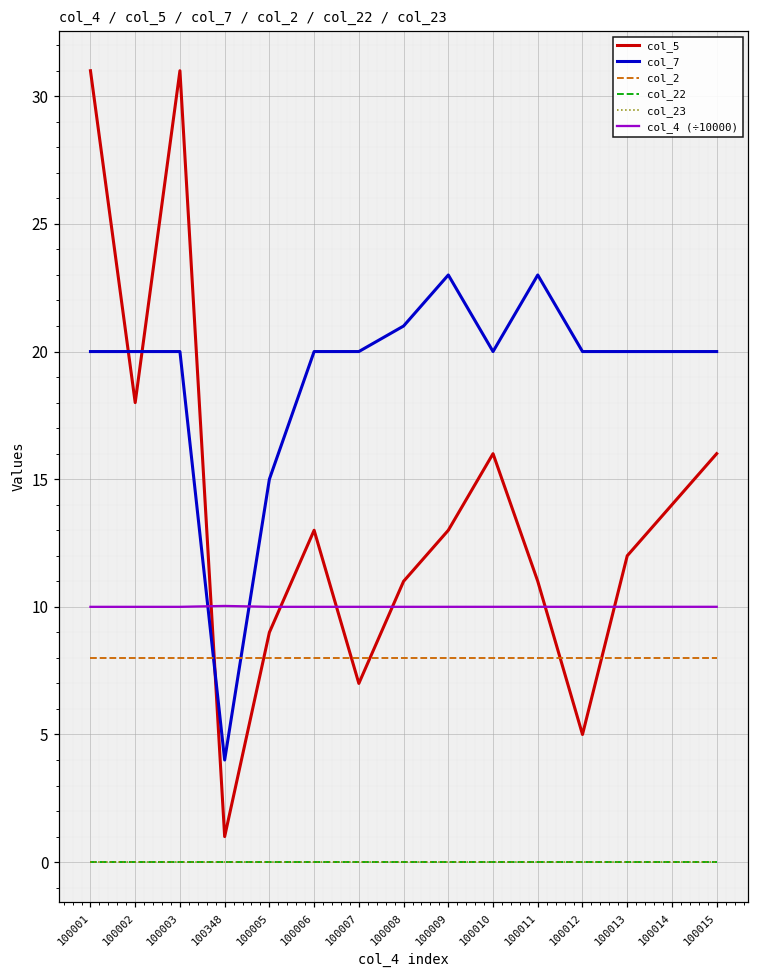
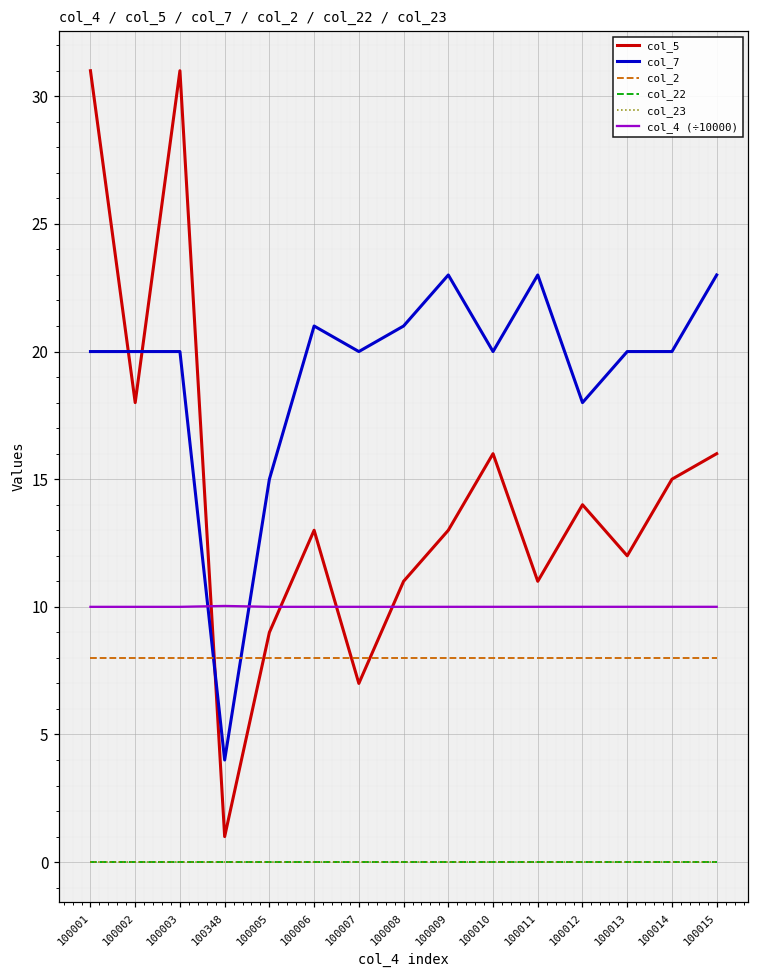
  {
    "col_5": {
      "100001": 31,
      "100002": 18,
      "100003": 31,
      "100348": 1,
      "100005": 9,
      "100006": 13,
      "100007": 7,
      "100008": 11,
      "100009": 13,
      "100010": 16,
      "100011": 11,
-     "100012": 5,
+     "100012": 14,
      "100013": 12,
-     "100014": 14,
+     "100014": 15,
      "100015": 16
    },
    "col_7": {
      "100001": 20,
      "100002": 20,
      "100003": 20,
      "100348": 4,
      "100005": 15,
-     "100006": 20,
+     "100006": 21,
      "100007": 20,
      "100008": 21,
      "100009": 23,
      "100010": 20,
      "100011": 23,
-     "100012": 20,
+     "100012": 18,
      "100013": 20,
      "100014": 20,
-     "100015": 20
+     "100015": 23
    },
    "col_2": {
      "100001": 8,
      "100002": 8,
      "100003": 8,
      "100348": 8,
      "100005": 8,
      "100006": 8,
      "100007": 8,
      "100008": 8,
      "100009": 8,
      "100010": 8,
      "100011": 8,
      "100012": 8,
      "100013": 8,
      "100014": 8,
      "100015": 8
    },
    "col_23": {
      "100001": 0,
      "100002": 0,
      "100003": 0,
      "100348": 0,
      "100005": 0,
      "100006": 0,
      "100007": 0,
      "100008": 0,
      "100009": 0,
      "100010": 0,
      "100011": 0,
      "100012": 0,
      "100013": 0,
      "100014": 0,
      "100015": 0
    },
    "col_4 (÷10000)": {
      "100001": 10,
      "100002": 10,
      "100003": 10,
      "100348": 10,
      "100005": 10,
      "100006": 10,
      "100007": 10,
      "100008": 10,
      "100009": 10,
      "100010": 10,
      "100011": 10,
      "100012": 10,
      "100013": 10,
      "100014": 10,
      "100015": 10
    }
  }
